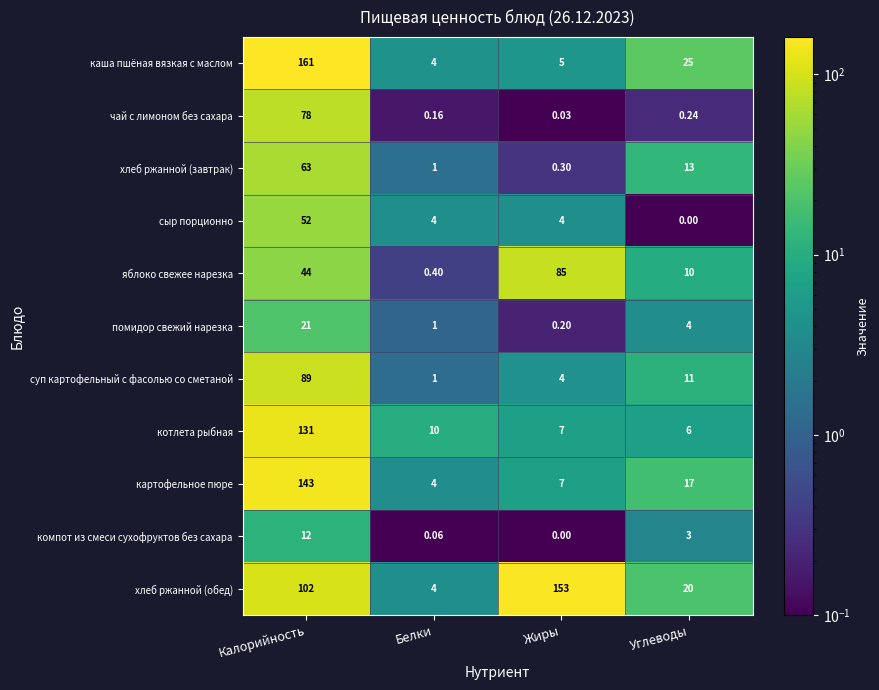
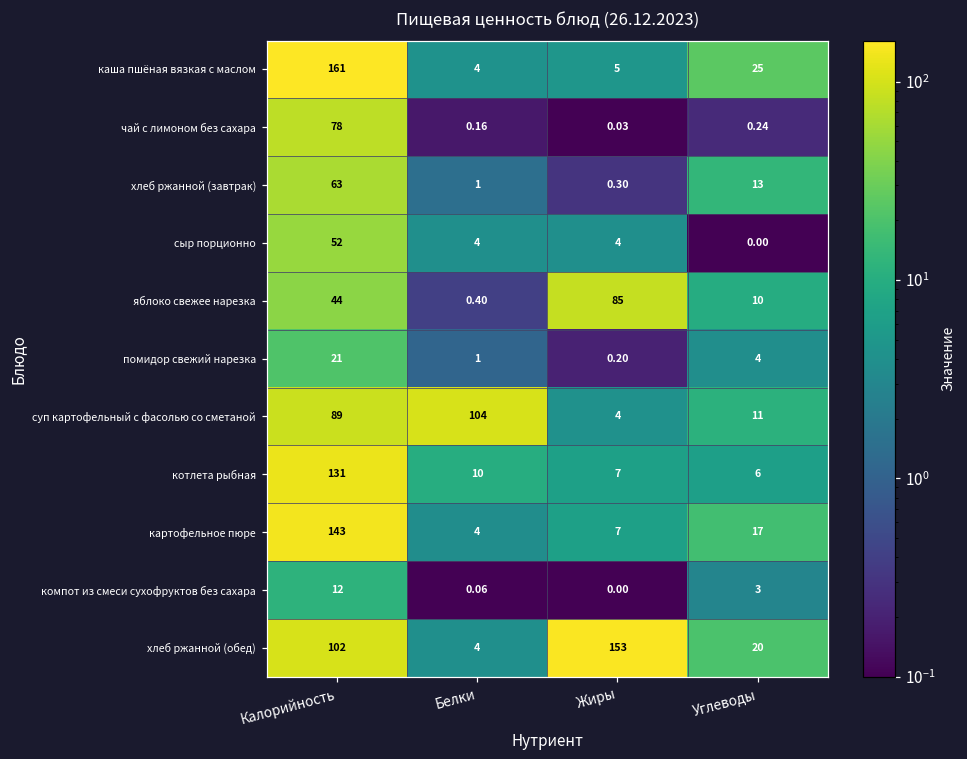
  {
    "каша пшёная вязкая с маслом": {
      "Калорийность": 161,
      "Белки": 4,
      "Жиры": 5,
      "Углеводы": 25
    },
    "чай с лимоном без сахара": {
      "Калорийность": 78,
      "Белки": 0.16,
      "Жиры": 0.03,
      "Углеводы": 0.24
    },
    "хлеб ржанной (завтрак)": {
      "Калорийность": 63,
      "Белки": 1,
      "Жиры": 0.30,
      "Углеводы": 13
    },
    "сыр порционно": {
      "Калорийность": 52,
      "Белки": 4,
      "Жиры": 4,
      "Углеводы": 0.00
    },
    "яблоко свежее нарезка": {
      "Калорийность": 44,
      "Белки": 0.40,
      "Жиры": 85,
      "Углеводы": 10
    },
    "помидор свежий нарезка": {
      "Калорийность": 21,
      "Белки": 1,
      "Жиры": 0.20,
      "Углеводы": 4
    },
    "суп картофельный с фасолью со сметаной": {
      "Калорийность": 89,
-     "Белки": 1,
+     "Белки": 104,
      "Жиры": 4,
      "Углеводы": 11
    },
    "котлета рыбная": {
      "Калорийность": 131,
      "Белки": 10,
      "Жиры": 7,
      "Углеводы": 6
    },
    "картофельное пюре": {
      "Калорийность": 143,
      "Белки": 4,
      "Жиры": 7,
      "Углеводы": 17
    },
    "компот из смеси сухофруктов без сахара": {
      "Калорийность": 12,
      "Белки": 0.06,
      "Жиры": 0.00,
      "Углеводы": 3
    },
    "хлеб ржанной (обед)": {
      "Калорийность": 102,
      "Белки": 4,
      "Жиры": 153,
      "Углеводы": 20
    }
  }
